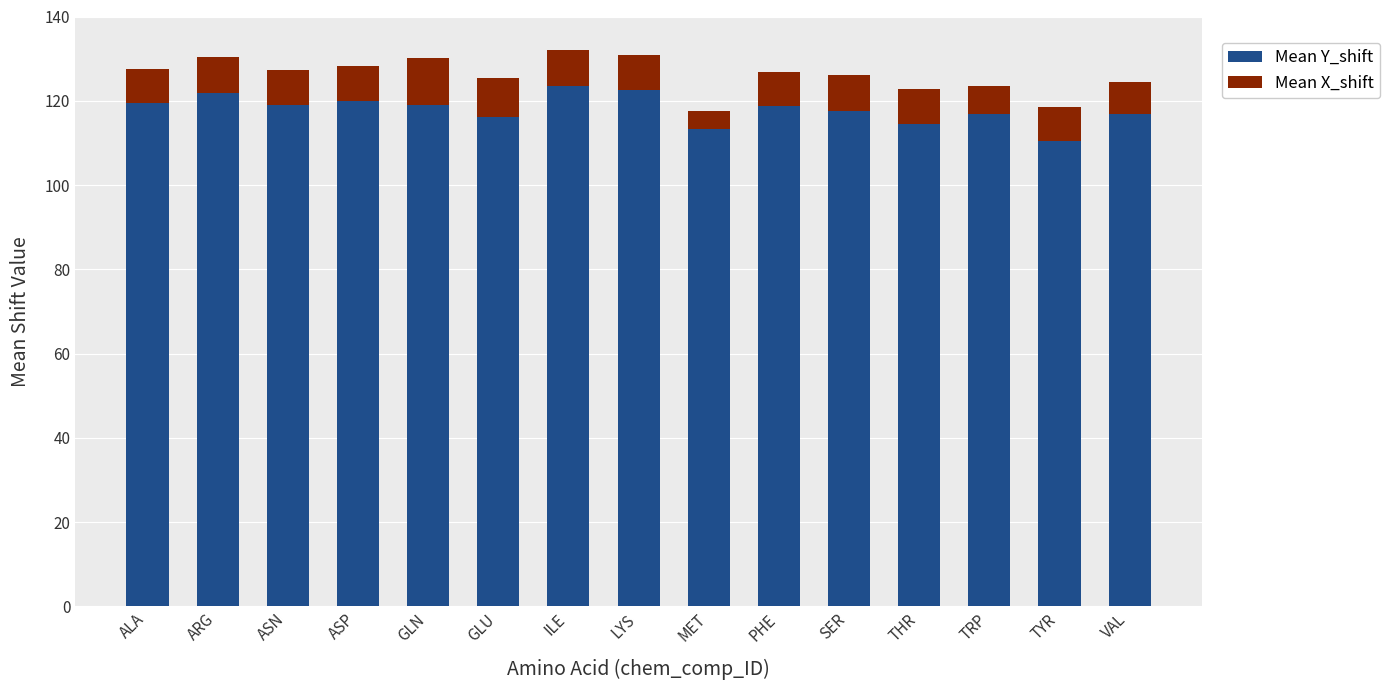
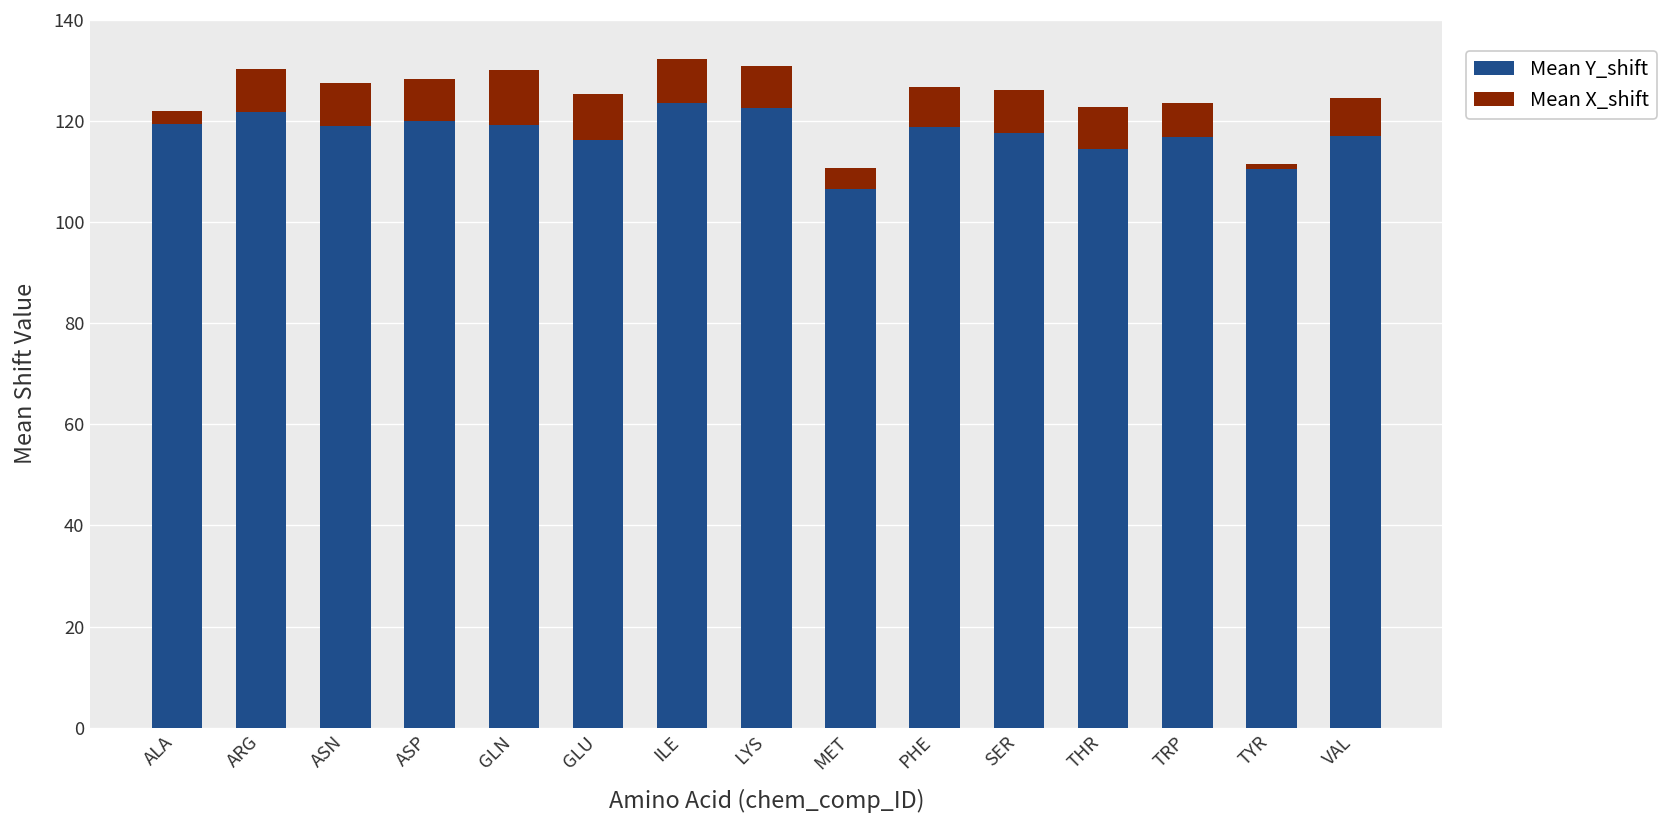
  {
    "Mean Y_shift": {
      "ALA": 119,
      "ARG": 122,
      "ASN": 119,
      "ASP": 120,
      "GLN": 119,
      "GLU": 116,
      "ILE": 124,
      "LYS": 123,
-     "MET": 113,
+     "MET": 107,
      "PHE": 119,
      "SER": 118,
      "THR": 115,
      "TRP": 117,
      "TYR": 111,
      "VAL": 117
    },
    "Mean X_shift": {
-     "ALA": 8,
+     "ALA": 3,
      "ARG": 9,
      "ASN": 8,
      "ASP": 8,
      "GLN": 11,
      "GLU": 9,
      "ILE": 9,
      "LYS": 8,
      "MET": 4,
      "PHE": 8,
      "SER": 9,
      "THR": 8,
      "TRP": 7,
-     "TYR": 8,
+     "TYR": 1,
      "VAL": 7
    }
  }
